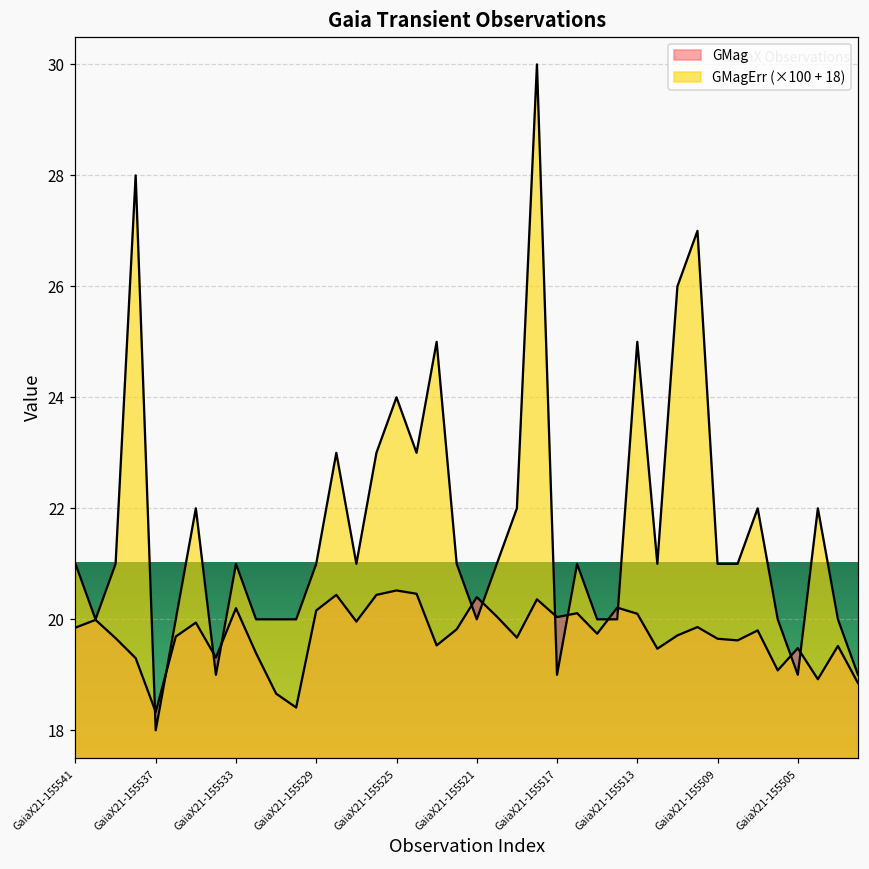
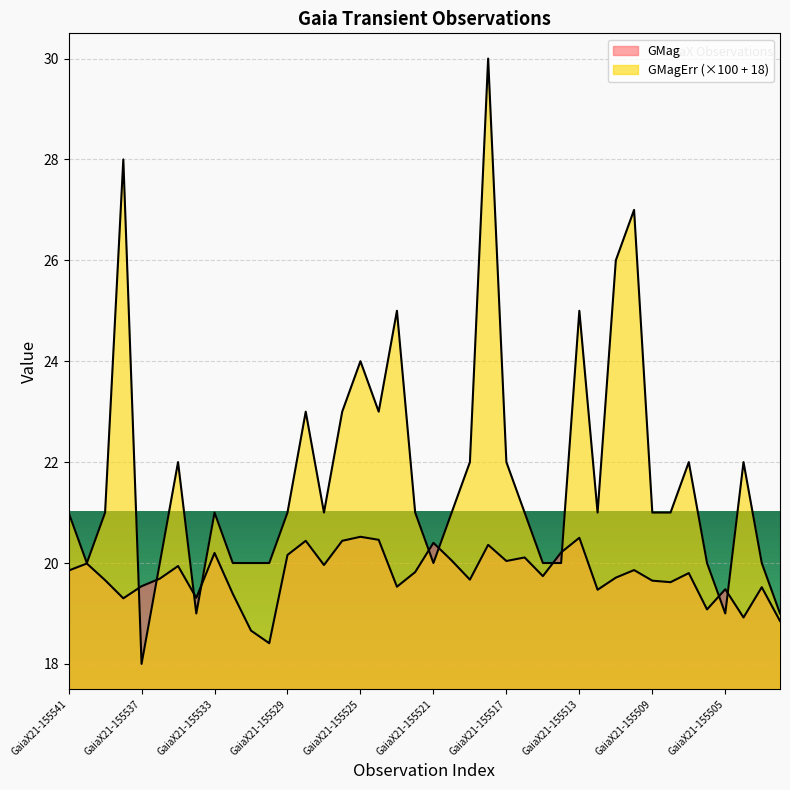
  {
    "GMag": {
      "GaiaX21-155541": 19.9,
-     "GaiaX21-155537": 18.3,
+     "GaiaX21-155537": 19.5,
      "GaiaX21-155533": 20.2,
      "GaiaX21-155529": 20.2,
      "GaiaX21-155525": 20.5,
      "GaiaX21-155521": 20.4,
      "GaiaX21-155517": 20.0,
-     "GaiaX21-155513": 20.1,
+     "GaiaX21-155513": 20.5,
      "GaiaX21-155509": 19.7,
      "GaiaX21-155505": 19.5
    },
    "GMagErr (×100 + 18)": {
      "GaiaX21-155541": 21.0,
      "GaiaX21-155537": 18.0,
      "GaiaX21-155533": 21.0,
      "GaiaX21-155529": 21.0,
      "GaiaX21-155525": 24.0,
      "GaiaX21-155521": 20.0,
-     "GaiaX21-155517": 19.0,
+     "GaiaX21-155517": 22.0,
      "GaiaX21-155513": 25.0,
      "GaiaX21-155509": 21.0,
      "GaiaX21-155505": 19.0
    }
  }
